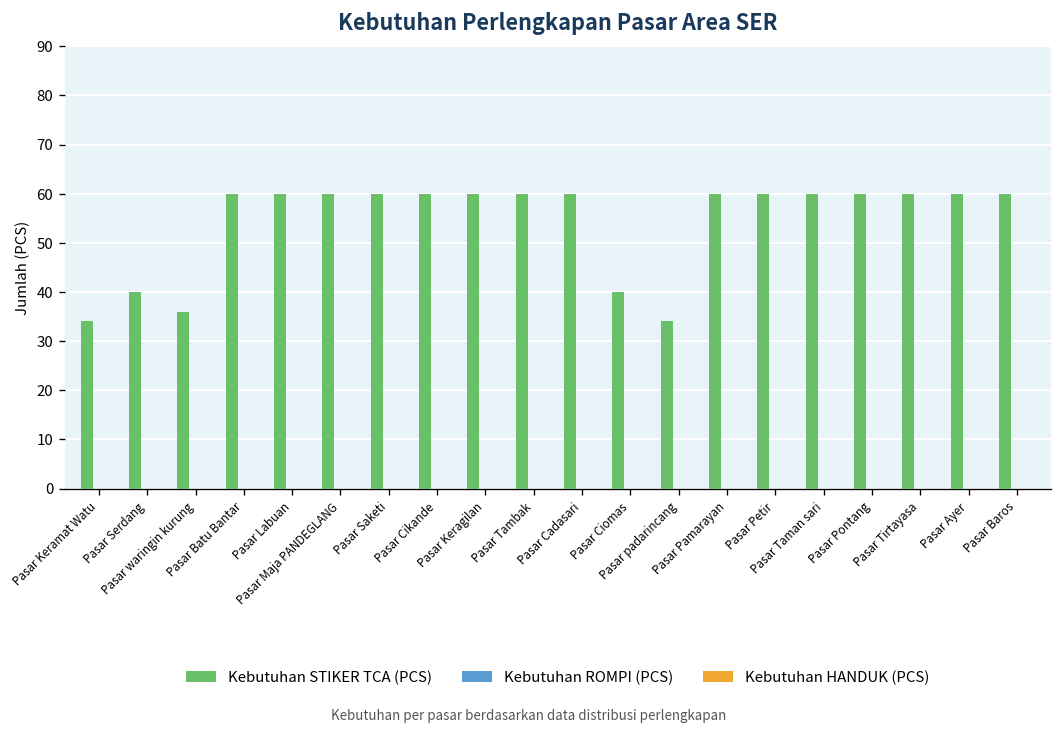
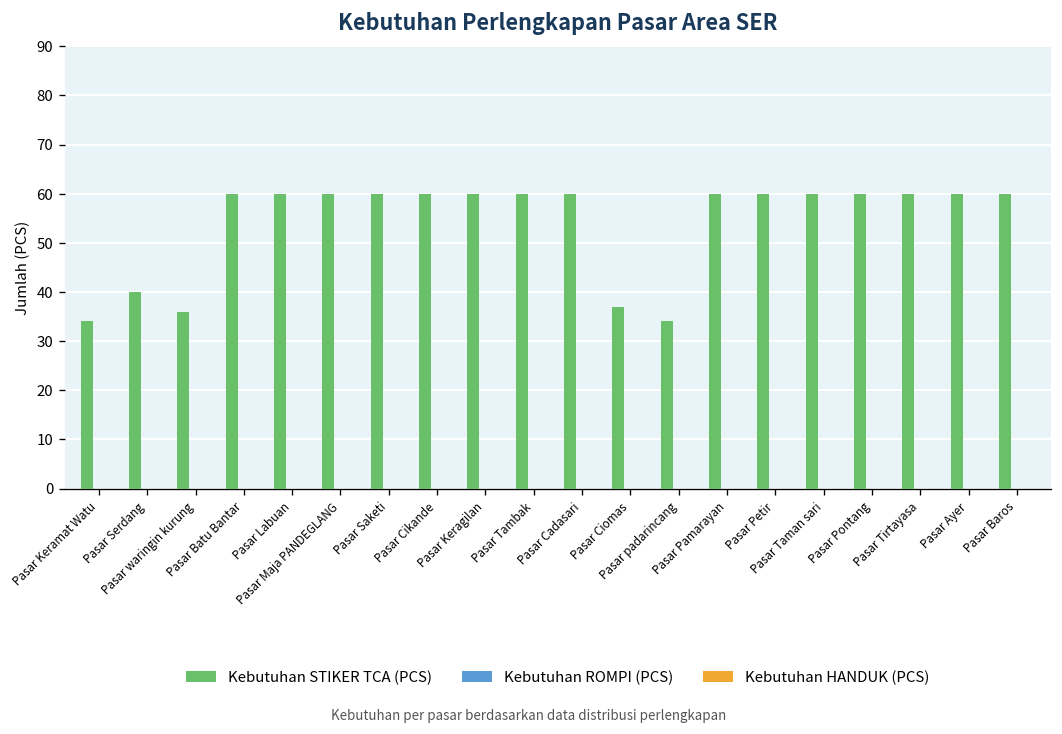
  {
    "Kebutuhan STIKER TCA (PCS)": {
      "Pasar Keramat Watu": 34,
      "Pasar Serdang": 40,
      "Pasar waringin kurung": 36,
      "Pasar Batu Bantar": 60,
      "Pasar Labuan": 60,
      "Pasar Maja PANDEGLANG": 60,
      "Pasar Saketi": 60,
      "Pasar Cikande": 60,
      "Pasar Keragilan": 60,
      "Pasar Tambak": 60,
      "Pasar Cadasari": 60,
-     "Pasar Ciomas": 40,
+     "Pasar Ciomas": 37,
      "Pasar padarincang": 34,
      "Pasar Pamarayan": 60,
      "Pasar Petir": 60,
      "Pasar Taman sari": 60,
      "Pasar Pontang": 60,
      "Pasar Tirtayasa": 60,
      "Pasar Ayer": 60,
      "Pasar Baros": 60
    },
    "Kebutuhan ROMPI (PCS)": {
      "Pasar Keramat Watu": 0,
      "Pasar Serdang": 0,
      "Pasar waringin kurung": 0,
      "Pasar Batu Bantar": 0,
      "Pasar Labuan": 0,
      "Pasar Maja PANDEGLANG": 0,
      "Pasar Saketi": 0,
      "Pasar Cikande": 0,
      "Pasar Keragilan": 0,
      "Pasar Tambak": 0,
      "Pasar Cadasari": 0,
      "Pasar Ciomas": 0,
      "Pasar padarincang": 0,
      "Pasar Pamarayan": 0,
      "Pasar Petir": 0,
      "Pasar Taman sari": 0,
      "Pasar Pontang": 0,
      "Pasar Tirtayasa": 0,
      "Pasar Ayer": 0,
      "Pasar Baros": 0
    },
    "Kebutuhan HANDUK (PCS)": {
      "Pasar Keramat Watu": 0,
      "Pasar Serdang": 0,
      "Pasar waringin kurung": 0,
      "Pasar Batu Bantar": 0,
      "Pasar Labuan": 0,
      "Pasar Maja PANDEGLANG": 0,
      "Pasar Saketi": 0,
      "Pasar Cikande": 0,
      "Pasar Keragilan": 0,
      "Pasar Tambak": 0,
      "Pasar Cadasari": 0,
      "Pasar Ciomas": 0,
      "Pasar padarincang": 0,
      "Pasar Pamarayan": 0,
      "Pasar Petir": 0,
      "Pasar Taman sari": 0,
      "Pasar Pontang": 0,
      "Pasar Tirtayasa": 0,
      "Pasar Ayer": 0,
      "Pasar Baros": 0
    }
  }
